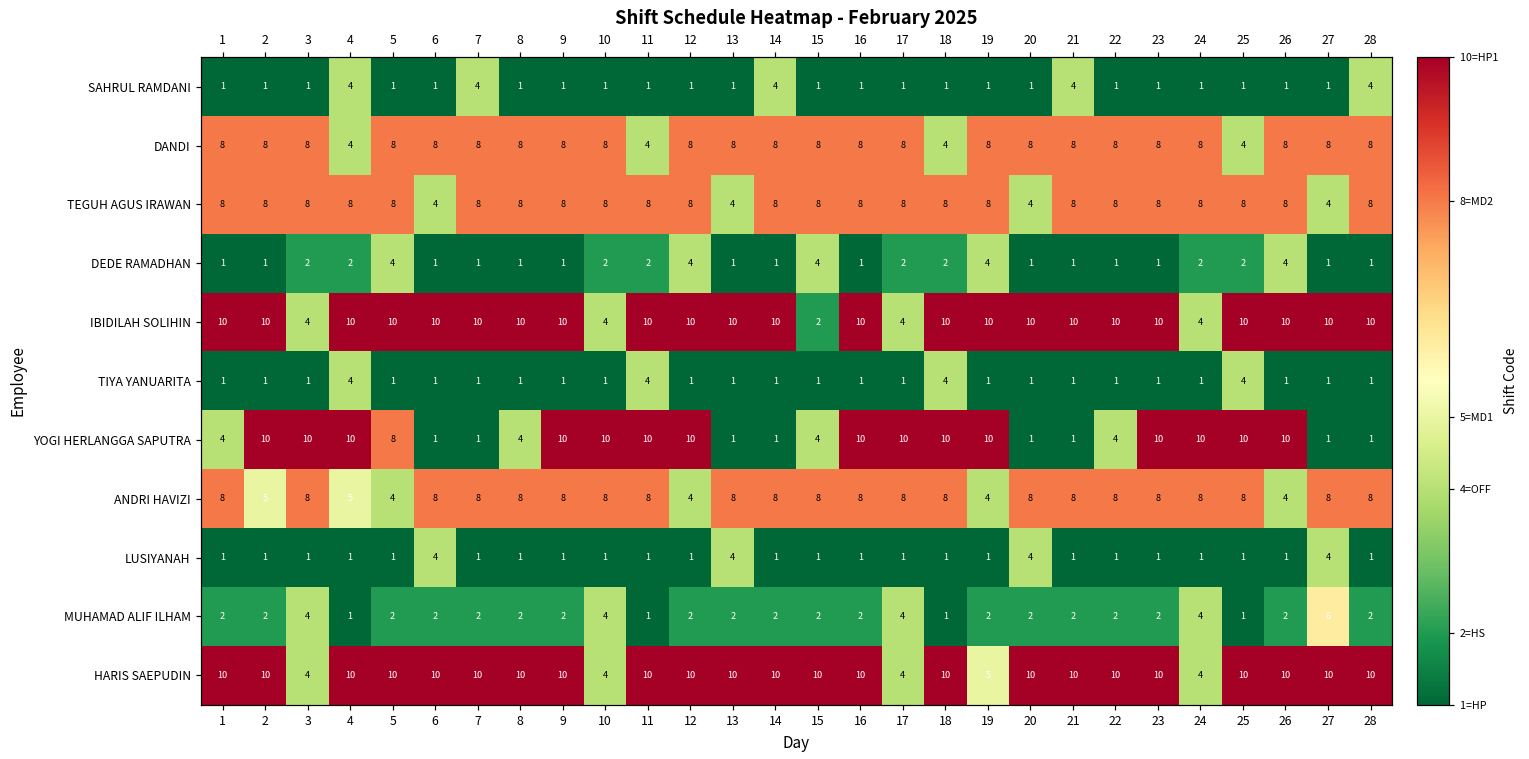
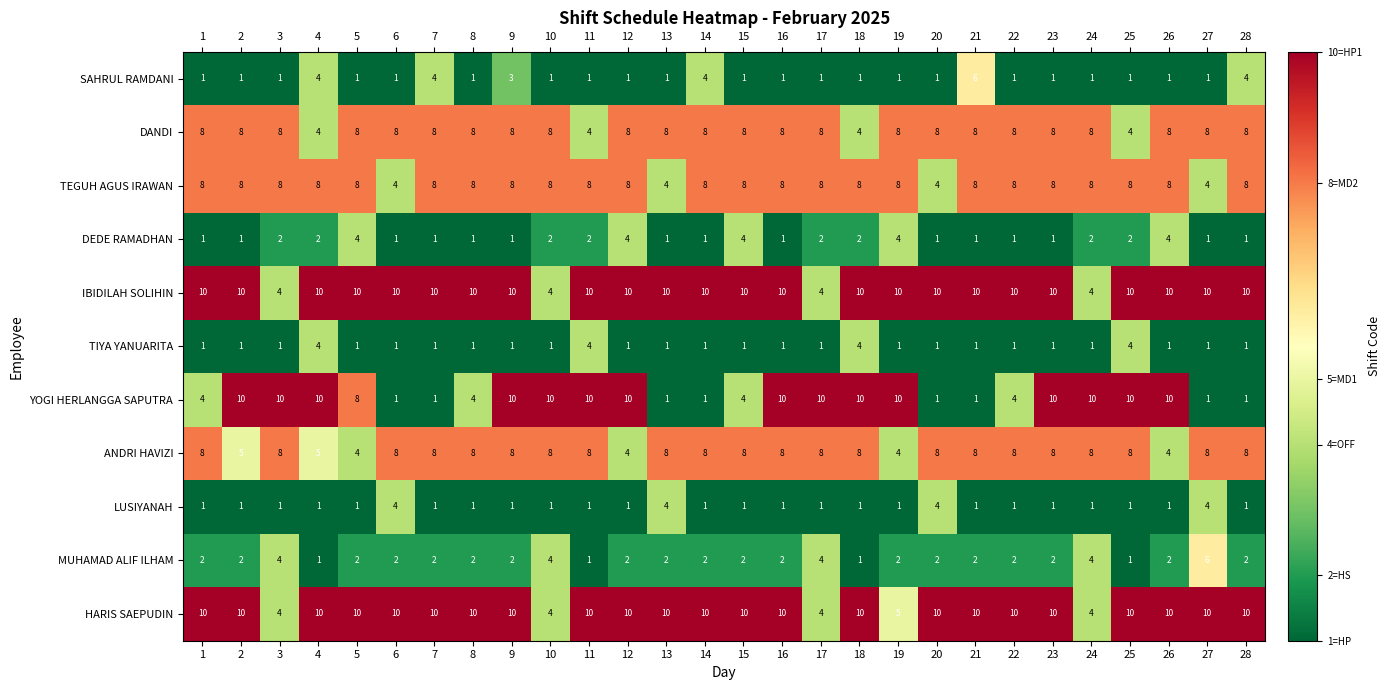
  {
    "SAHRUL RAMDANI": {
      "1": 1,
      "2": 1,
      "3": 1,
      "4": 4,
      "5": 1,
      "6": 1,
      "7": 4,
      "8": 1,
-     "9": 1,
+     "9": 3,
      "10": 1,
      "11": 1,
      "12": 1,
      "13": 1,
      "14": 4,
      "15": 1,
      "16": 1,
      "17": 1,
      "18": 1,
      "19": 1,
      "20": 1,
-     "21": 4,
+     "21": 6,
      "22": 1,
      "23": 1,
      "24": 1,
      "25": 1,
      "26": 1,
      "27": 1,
      "28": 4
    },
    "IBIDILAH SOLIHIN": {
      "1": 10,
      "2": 10,
      "3": 4,
      "4": 10,
      "5": 10,
      "6": 10,
      "7": 10,
      "8": 10,
      "9": 10,
      "10": 4,
      "11": 10,
      "12": 10,
      "13": 10,
      "14": 10,
-     "15": 2,
+     "15": 10,
      "16": 10,
      "17": 4,
      "18": 10,
      "19": 10,
      "20": 10,
      "21": 10,
      "22": 10,
      "23": 10,
      "24": 4,
      "25": 10,
      "26": 10,
      "27": 10,
      "28": 10
    }
  }
